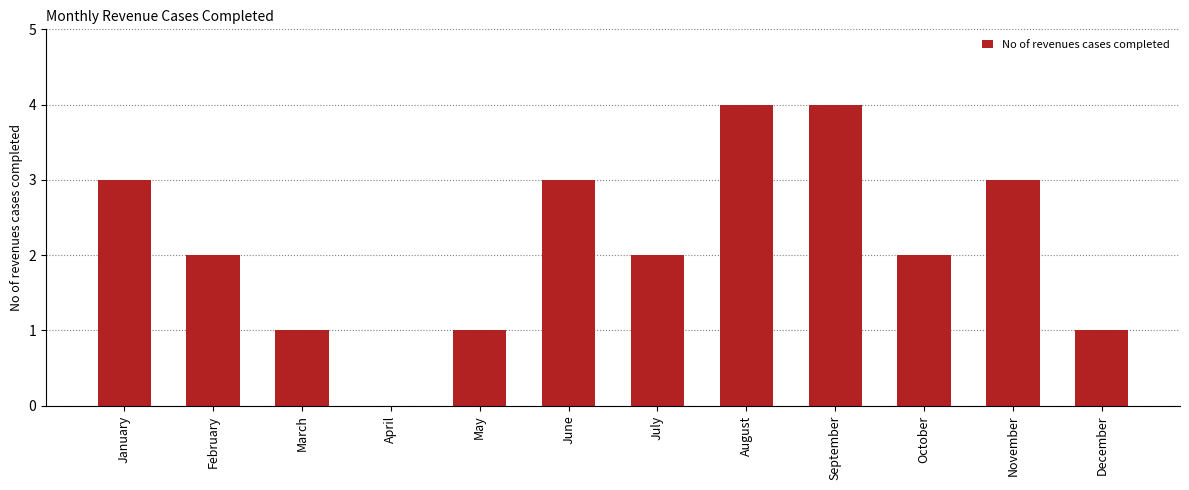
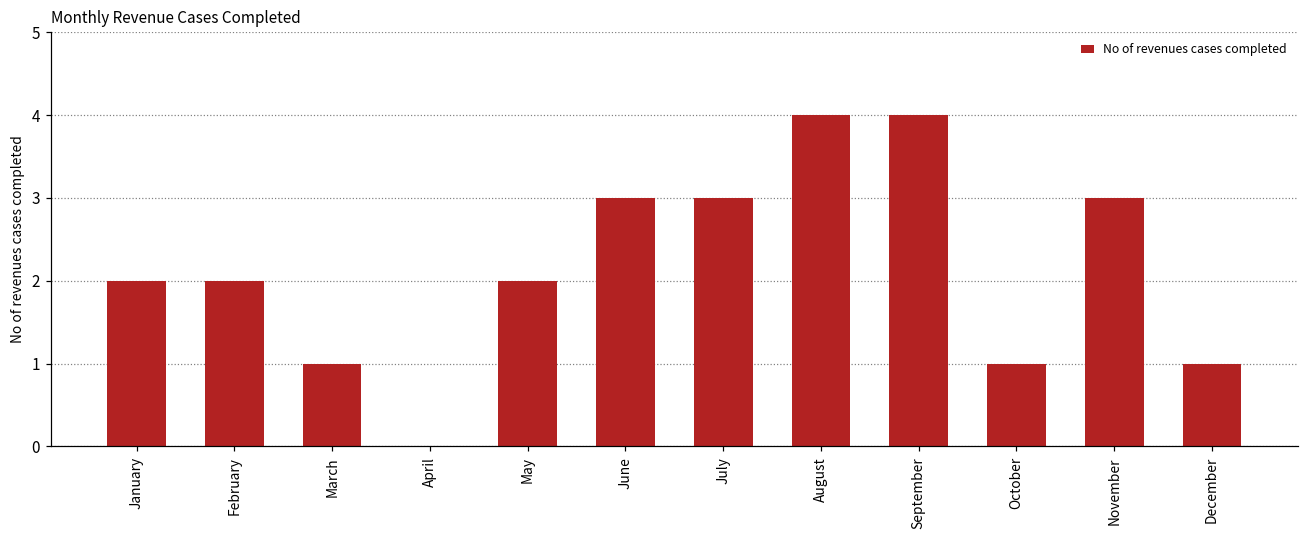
  {
-   "January": 3,
+   "January": 2,
    "February": 2,
    "March": 1,
    "April": 0,
-   "May": 1,
+   "May": 2,
    "June": 3,
-   "July": 2,
+   "July": 3,
    "August": 4,
    "September": 4,
-   "October": 2,
+   "October": 1,
    "November": 3,
    "December": 1
  }
